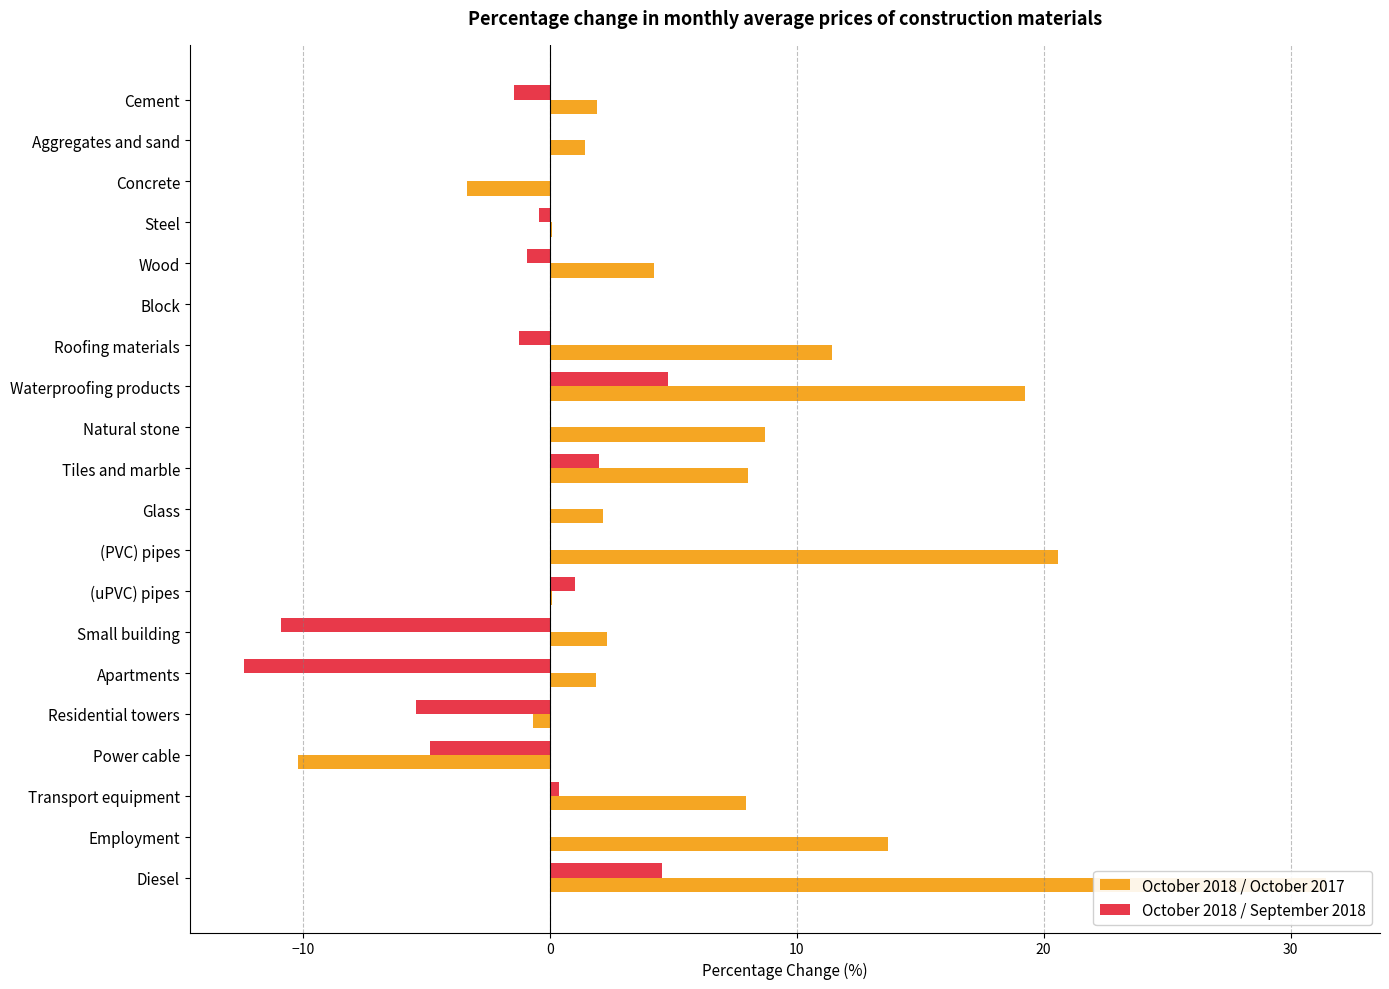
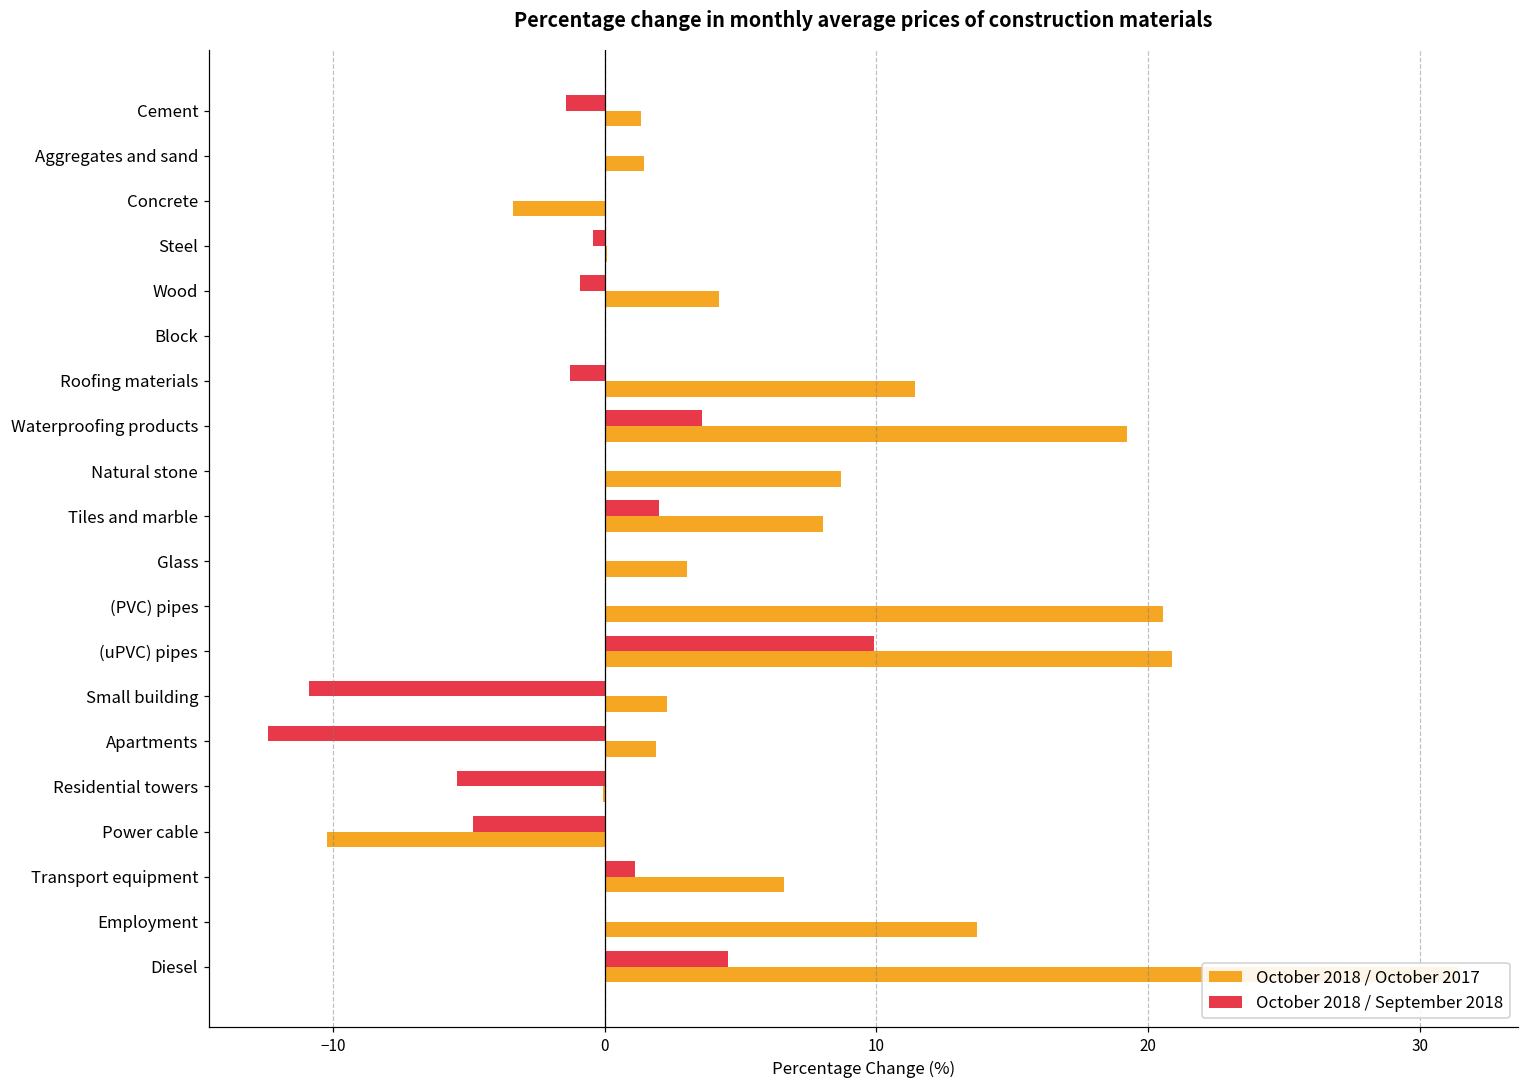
  {
    "October 2018 / October 2017": {
-     "Cement": 1.9,
+     "Cement": 1.3,
      "Aggregates and sand": 1.4,
      "Concrete": -3.4,
      "Wood": 4.2,
      "Block": 0.0,
      "Roofing materials": 11.4,
      "Waterproofing products": 19.2,
      "Natural stone": 8.7,
      "Tiles and marble": 8.0,
-     "Glass": 2.2,
+     "Glass": 3.0,
      "(PVC) pipes": 20.6,
-     "(uPVC) pipes": 0.1,
+     "(uPVC) pipes": 20.9,
      "Small building": 2.3,
      "Apartments": 1.9,
-     "Residential towers": -0.7,
+     "Residential towers": 0.0,
      "Power cable": -10.2,
-     "Transport equipment": 7.9,
+     "Transport equipment": 6.6,
      "Employment": 13.7
    },
    "October 2018 / September 2018": {
      "Cement": -1.4,
      "Aggregates and sand": 0.0,
      "Concrete": 0.0,
      "Steel": -0.4,
      "Wood": -0.9,
      "Block": 0.0,
      "Roofing materials": -1.3,
-     "Waterproofing products": 4.8,
+     "Waterproofing products": 3.6,
      "Natural stone": 0.0,
      "Tiles and marble": 2.0,
      "Glass": 0.0,
      "(PVC) pipes": 0.0,
-     "(uPVC) pipes": 1.0,
+     "(uPVC) pipes": 9.9,
      "Small building": -10.9,
      "Apartments": -12.4,
      "Residential towers": -5.4,
      "Power cable": -4.8,
-     "Transport equipment": 0.4,
+     "Transport equipment": 1.1,
      "Employment": 0.0,
      "Diesel": 4.5
    }
  }
